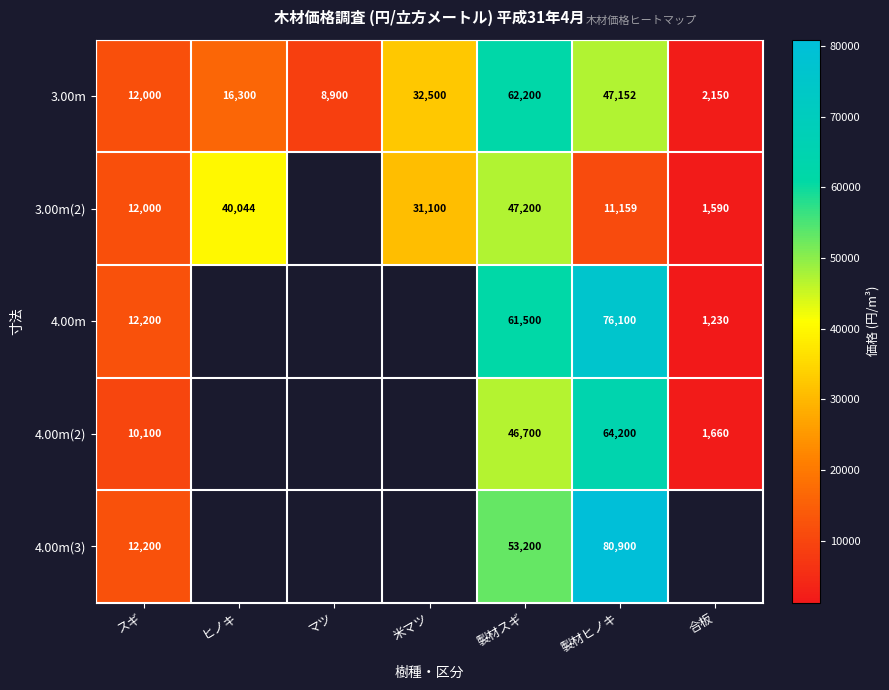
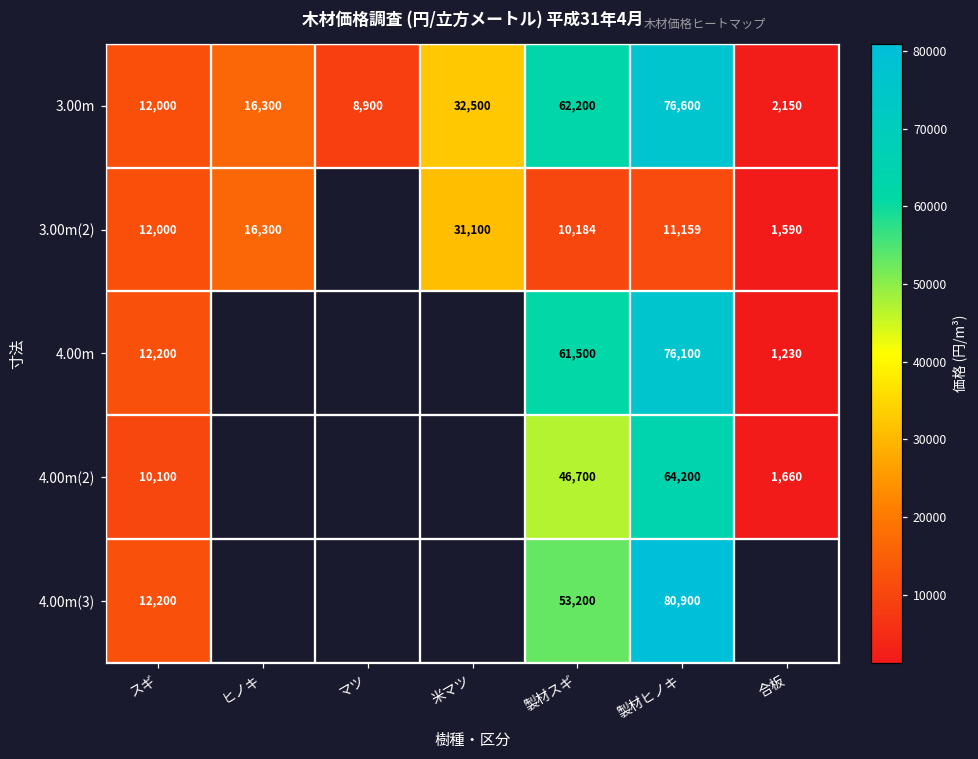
  {
    "3.00m": {
      "スギ": "12,000",
      "ヒノキ": "16,300",
      "マツ": "8,900",
      "米マツ": "32,500",
      "製材スギ": "62,200",
-     "製材ヒノキ": "47,152",
+     "製材ヒノキ": "76,600",
      "合板": "2,150"
    },
    "3.00m(2)": {
      "スギ": "12,000",
-     "ヒノキ": "40,044",
+     "ヒノキ": "16,300",
      "米マツ": "31,100",
-     "製材スギ": "47,200",
+     "製材スギ": "10,184",
      "製材ヒノキ": "11,159",
      "合板": "1,590"
    },
    "4.00m": {
      "スギ": "12,200",
      "製材スギ": "61,500",
      "製材ヒノキ": "76,100",
      "合板": "1,230"
    },
    "4.00m(2)": {
      "スギ": "10,100",
      "製材スギ": "46,700",
      "製材ヒノキ": "64,200",
      "合板": "1,660"
    },
    "4.00m(3)": {
      "スギ": "12,200",
      "製材スギ": "53,200",
      "製材ヒノキ": "80,900"
    }
  }
